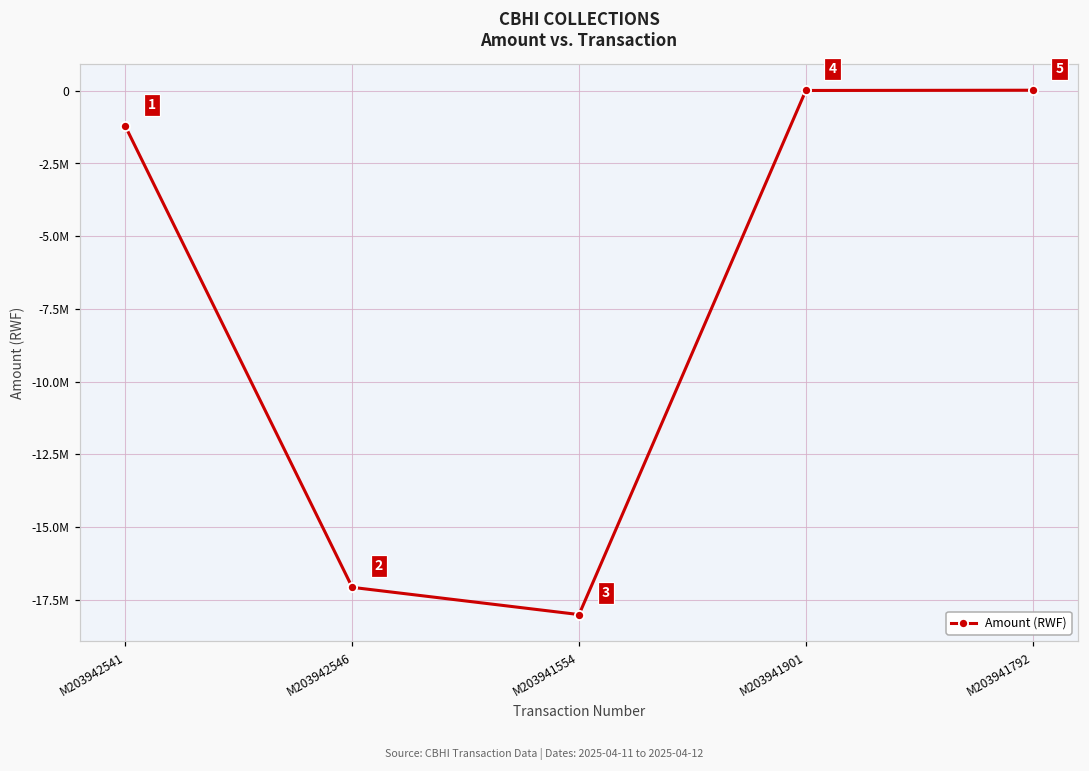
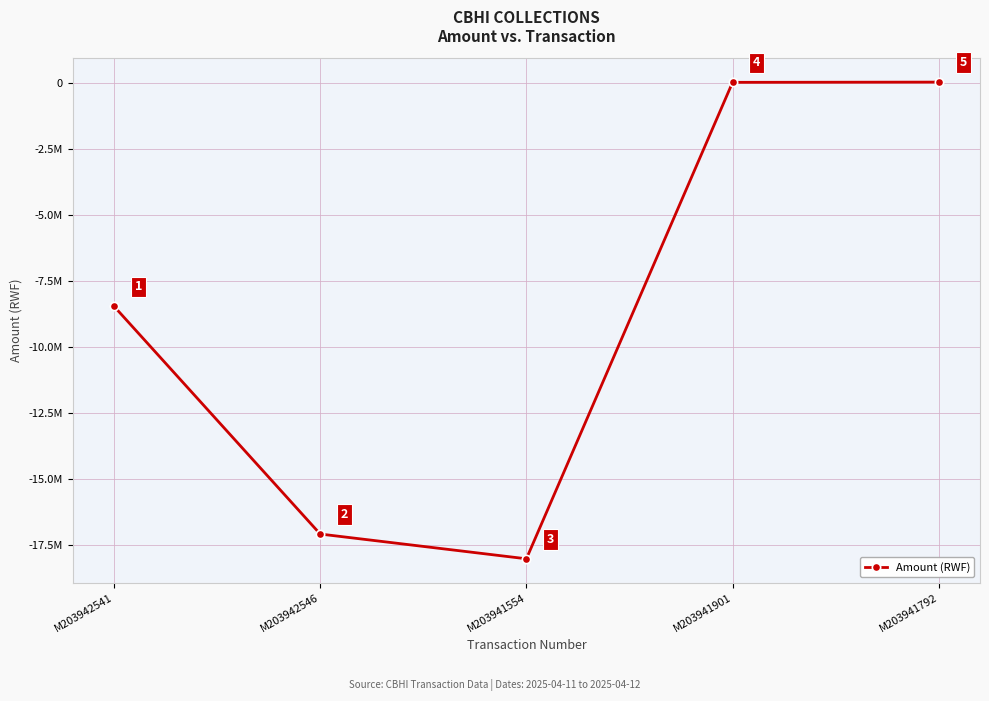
  {
-   "M203942541": -1200000
+   "M203942541": -8500000
  }
